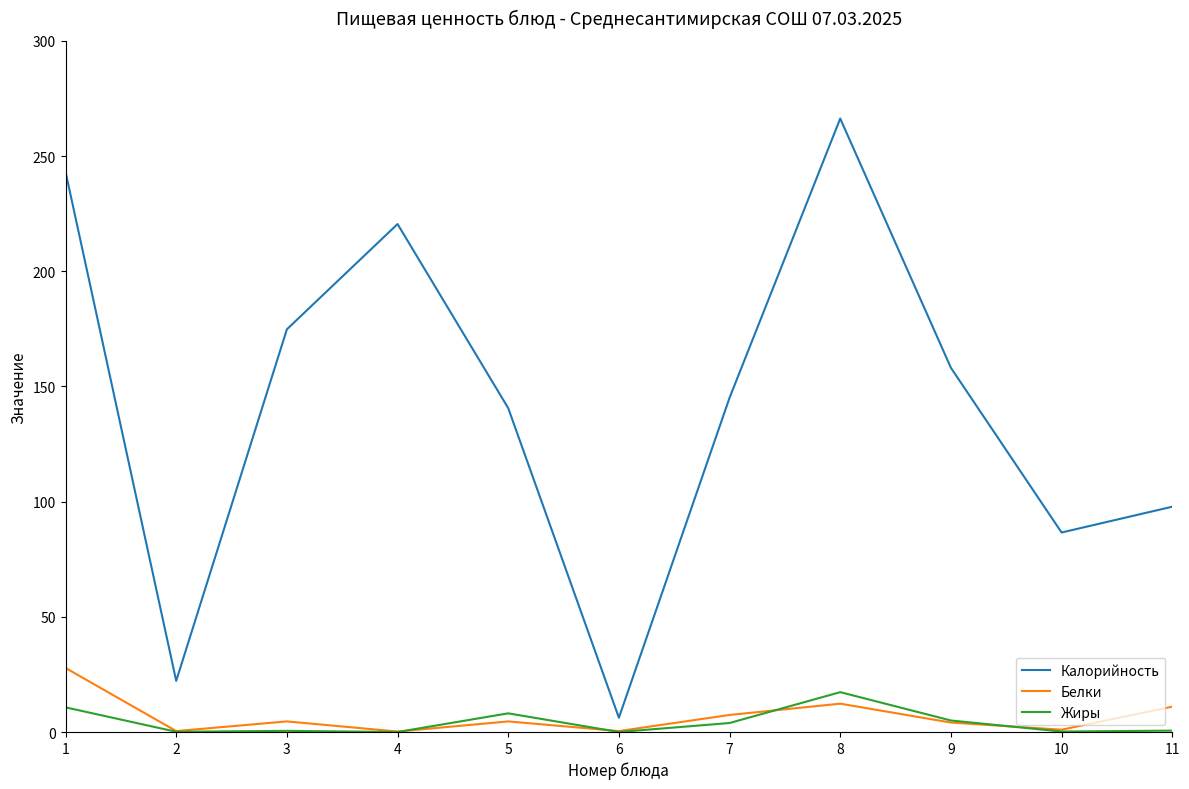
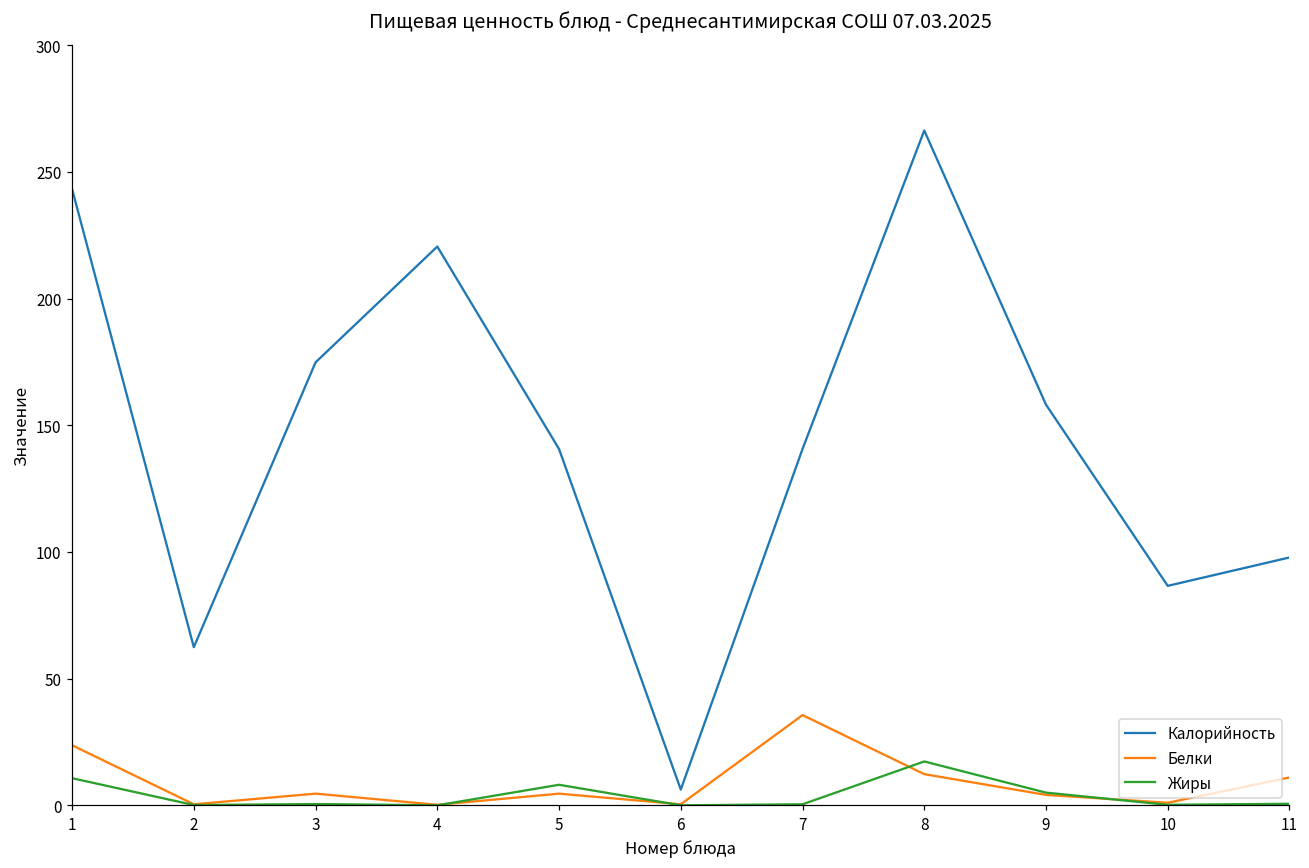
  {
    "Калорийность": {
      "1": 243,
-     "2": 22,
+     "2": 62,
      "3": 175,
      "4": 221,
      "5": 141,
      "6": 6,
-     "7": 145,
+     "7": 141,
      "8": 266,
      "9": 158,
      "10": 87,
      "11": 98
    },
    "Белки": {
-     "1": 28,
+     "1": 24,
      "3": 5,
      "5": 5,
-     "7": 7,
+     "7": 36,
      "8": 12,
      "11": 11
    },
    "Жиры": {
      "1": 11,
      "3": 1,
      "5": 8,
-     "7": 4,
+     "7": 0,
      "8": 17,
      "11": 1
    }
  }
